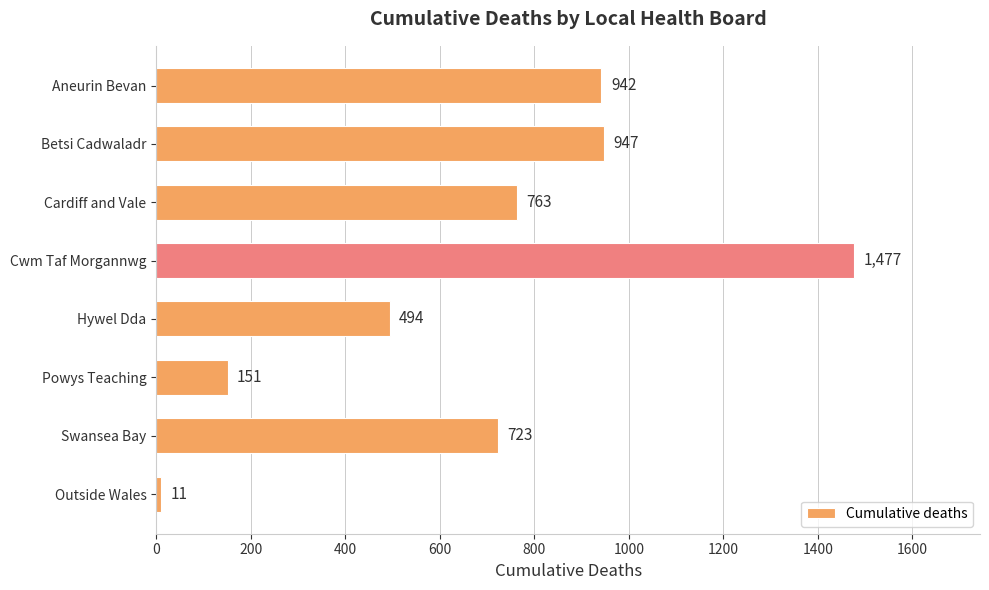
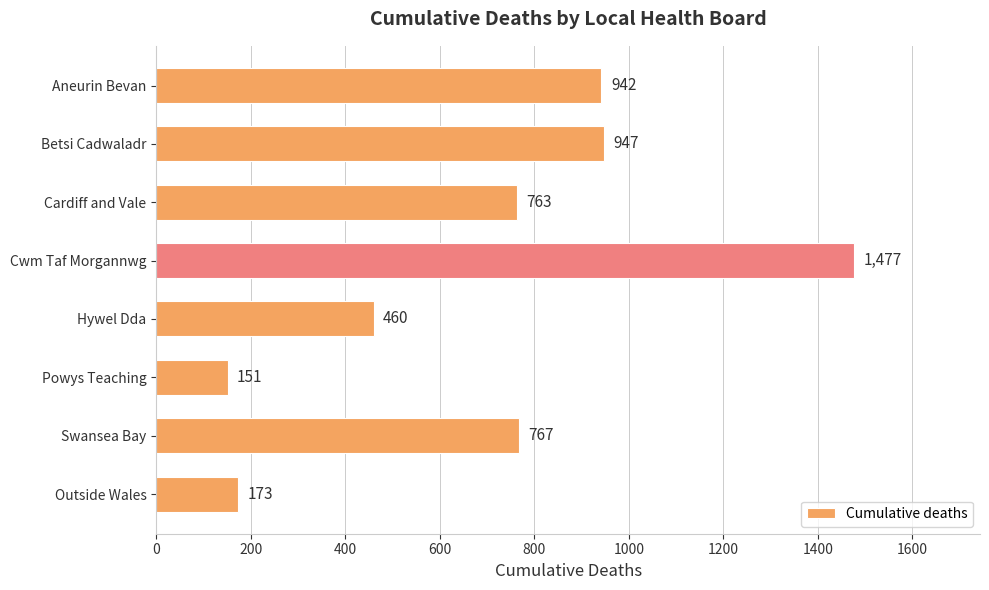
  {
    "Aneurin Bevan": "942",
    "Betsi Cadwaladr": "947",
    "Cardiff and Vale": "763",
    "Cwm Taf Morgannwg": "1,477",
-   "Hywel Dda": "494",
+   "Hywel Dda": "460",
    "Powys Teaching": "151",
-   "Swansea Bay": "723",
-   "Outside Wales": "11"
+   "Swansea Bay": "767",
+   "Outside Wales": "173"
  }
